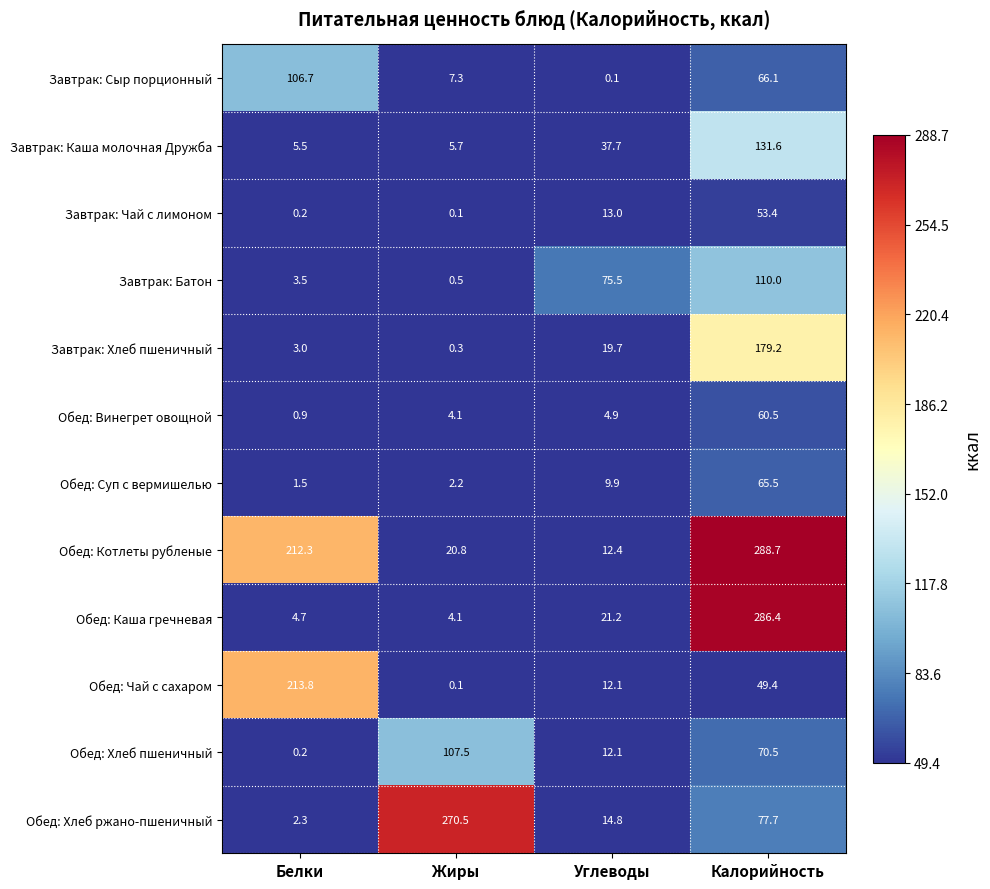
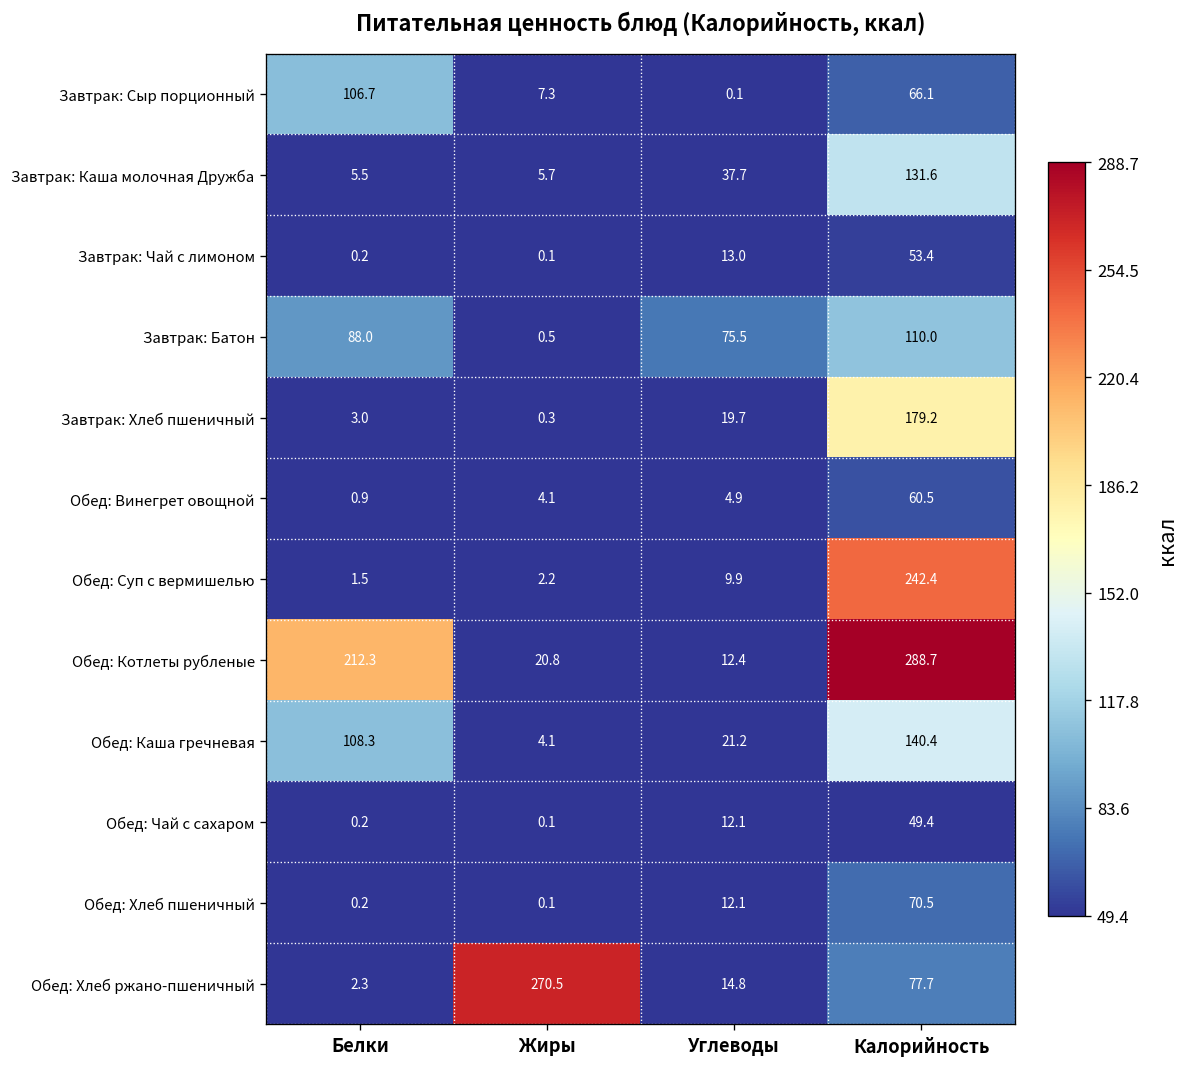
  {
    "Завтрак: Сыр порционный": {
      "Белки": 106.7,
      "Жиры": 7.3,
      "Углеводы": 0.1,
      "Калорийность": 66.1
    },
    "Завтрак: Каша молочная Дружба": {
      "Белки": 5.5,
      "Жиры": 5.7,
      "Углеводы": 37.7,
      "Калорийность": 131.6
    },
    "Завтрак: Чай с лимоном": {
      "Белки": 0.2,
      "Жиры": 0.1,
      "Углеводы": 13.0,
      "Калорийность": 53.4
    },
    "Завтрак: Батон": {
-     "Белки": 3.5,
+     "Белки": 88.0,
      "Жиры": 0.5,
      "Углеводы": 75.5,
      "Калорийность": 110.0
    },
    "Завтрак: Хлеб пшеничный": {
      "Белки": 3.0,
      "Жиры": 0.3,
      "Углеводы": 19.7,
      "Калорийность": 179.2
    },
    "Обед: Винегрет овощной": {
      "Белки": 0.9,
      "Жиры": 4.1,
      "Углеводы": 4.9,
      "Калорийность": 60.5
    },
    "Обед: Суп с вермишелью": {
      "Белки": 1.5,
      "Жиры": 2.2,
      "Углеводы": 9.9,
-     "Калорийность": 65.5
+     "Калорийность": 242.4
    },
    "Обед: Котлеты рубленые": {
      "Белки": 212.3,
      "Жиры": 20.8,
      "Углеводы": 12.4,
      "Калорийность": 288.7
    },
    "Обед: Каша гречневая": {
-     "Белки": 4.7,
+     "Белки": 108.3,
      "Жиры": 4.1,
      "Углеводы": 21.2,
-     "Калорийность": 286.4
+     "Калорийность": 140.4
    },
    "Обед: Чай с сахаром": {
-     "Белки": 213.8,
+     "Белки": 0.2,
      "Жиры": 0.1,
      "Углеводы": 12.1,
      "Калорийность": 49.4
    },
    "Обед: Хлеб пшеничный": {
      "Белки": 0.2,
-     "Жиры": 107.5,
+     "Жиры": 0.1,
      "Углеводы": 12.1,
      "Калорийность": 70.5
    },
    "Обед: Хлеб ржано-пшеничный": {
      "Белки": 2.3,
      "Жиры": 270.5,
      "Углеводы": 14.8,
      "Калорийность": 77.7
    }
  }
